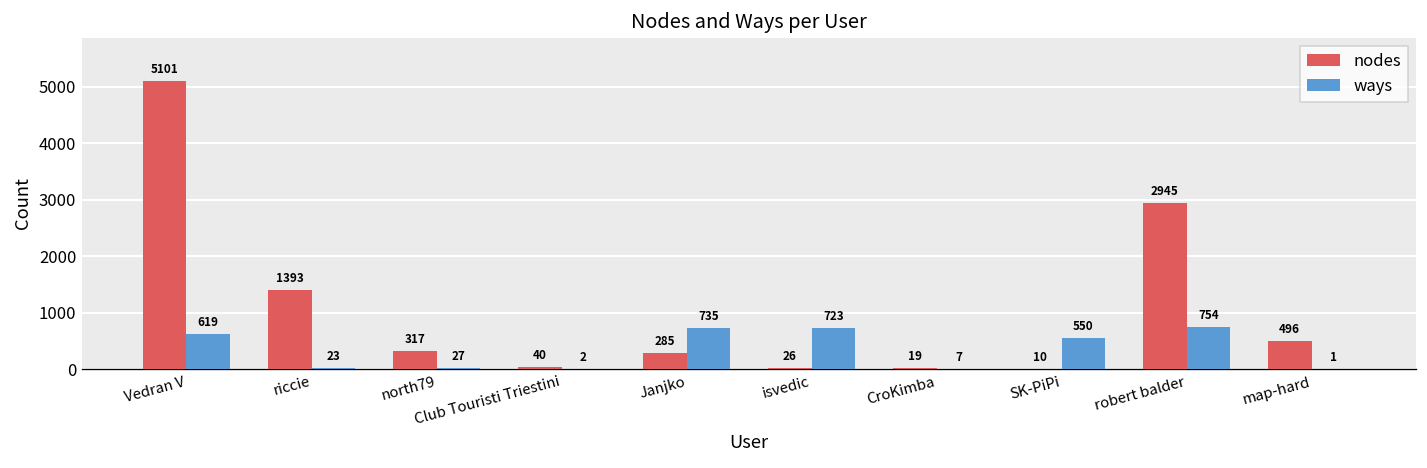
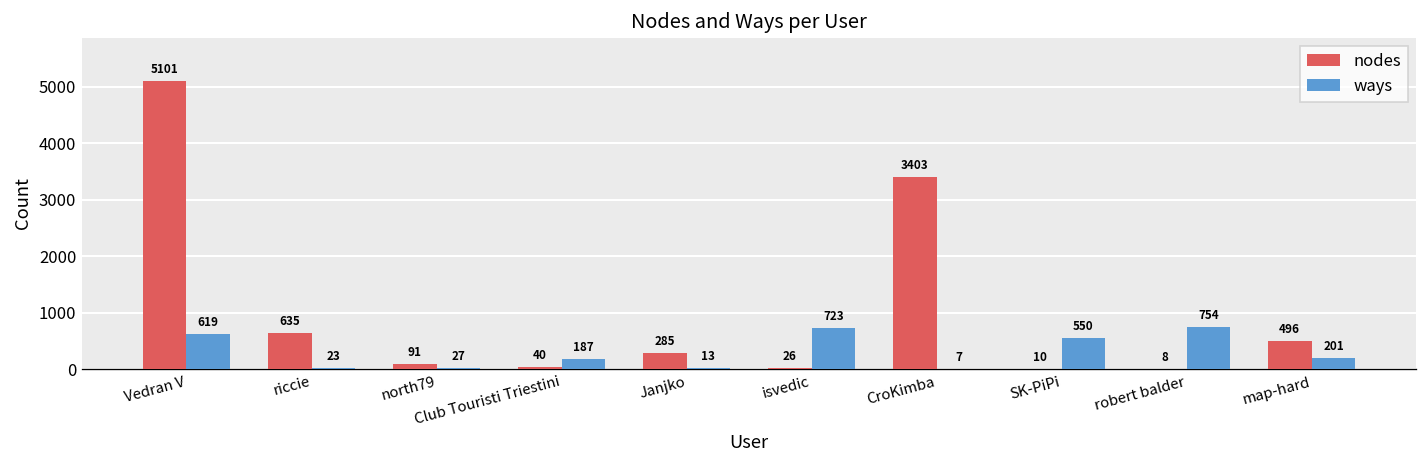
  {
    "nodes": {
      "Vedran V": 5101,
-     "riccie": 1393,
-     "north79": 317,
+     "riccie": 635,
+     "north79": 91,
      "Club Touristi Triestini": 40,
      "Janjko": 285,
      "isvedic": 26,
-     "CroKimba": 19,
+     "CroKimba": 3403,
      "SK-PiPi": 10,
-     "robert balder": 2945,
+     "robert balder": 8,
      "map-hard": 496
    },
    "ways": {
      "Vedran V": 619,
      "riccie": 23,
      "north79": 27,
-     "Club Touristi Triestini": 2,
-     "Janjko": 735,
+     "Club Touristi Triestini": 187,
+     "Janjko": 13,
      "isvedic": 723,
      "CroKimba": 7,
      "SK-PiPi": 550,
      "robert balder": 754,
-     "map-hard": 1
+     "map-hard": 201
    }
  }
